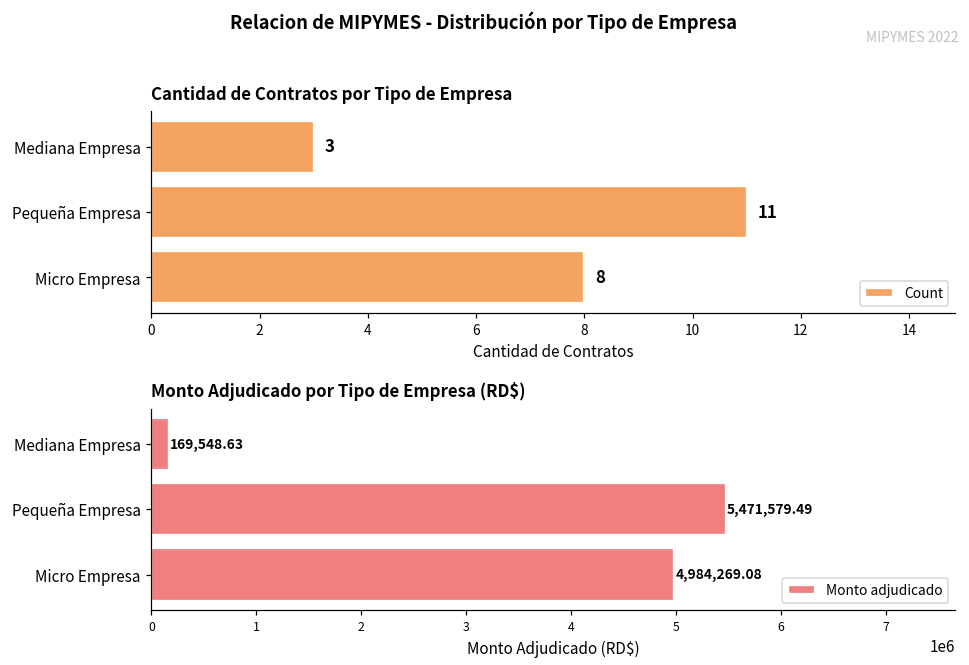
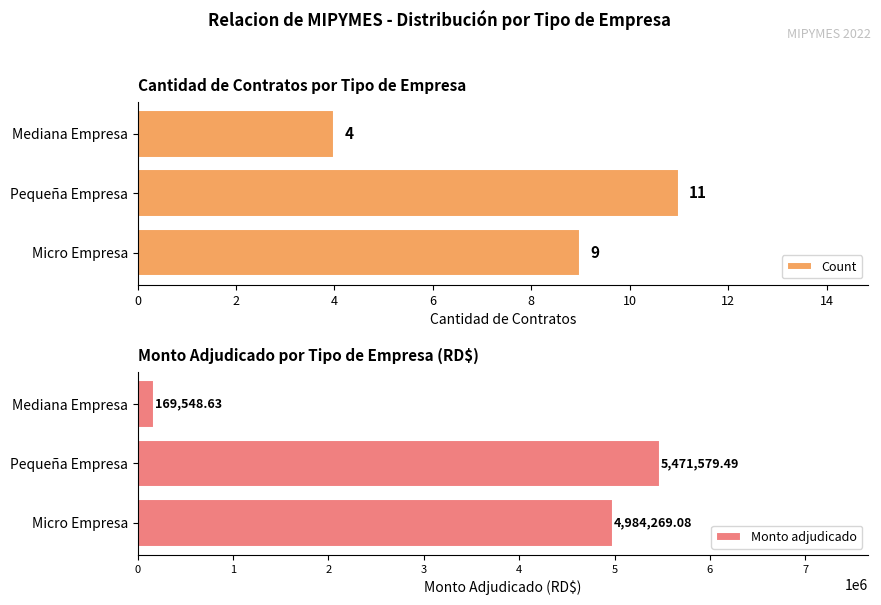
  {
    "Cantidad de Contratos por Tipo de Empresa": {
-     "Mediana Empresa": "3",
+     "Mediana Empresa": "4",
      "Pequeña Empresa": "11",
-     "Micro Empresa": "8"
+     "Micro Empresa": "9"
    },
    "Monto Adjudicado por Tipo de Empresa (RD$)": {
      "Mediana Empresa": "169,548.63",
      "Pequeña Empresa": "5,471,579.49",
      "Micro Empresa": "4,984,269.08"
    }
  }
